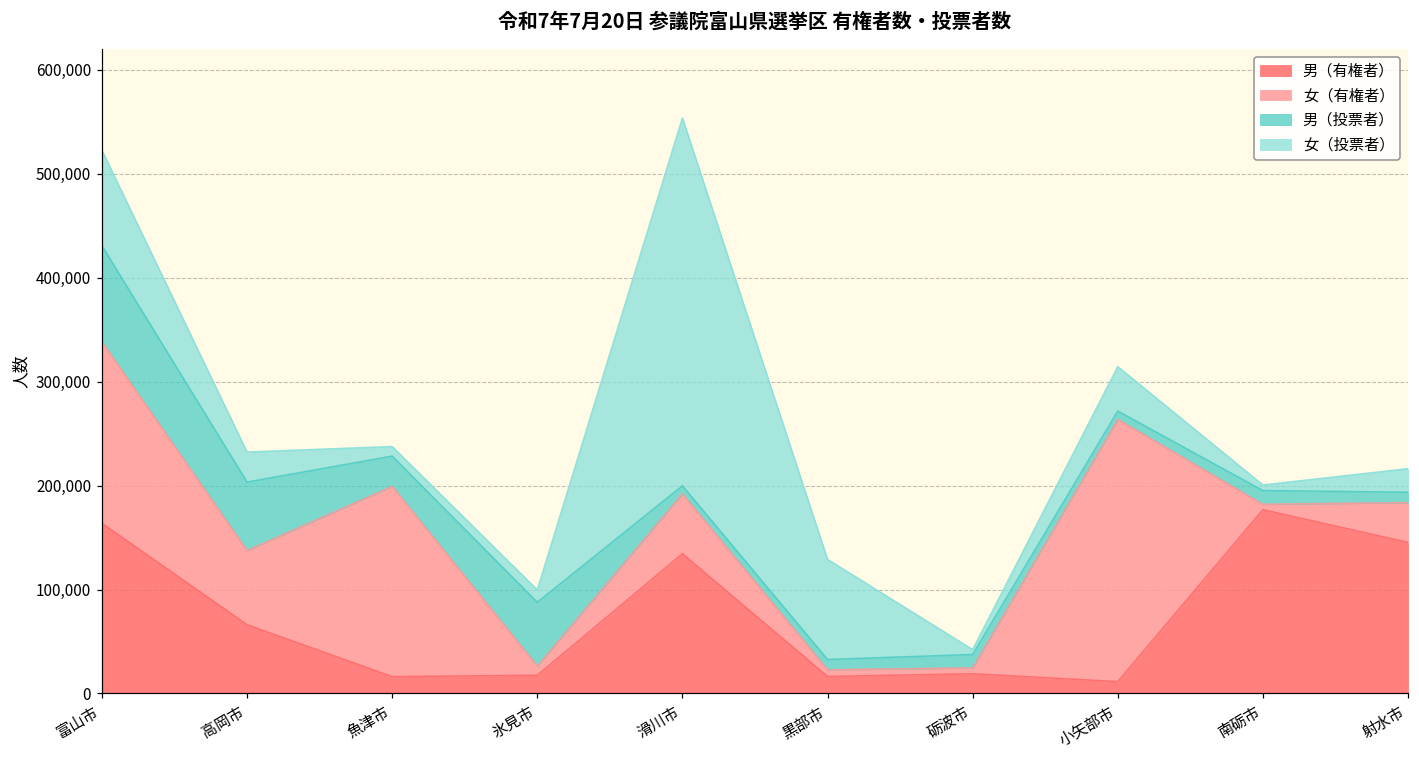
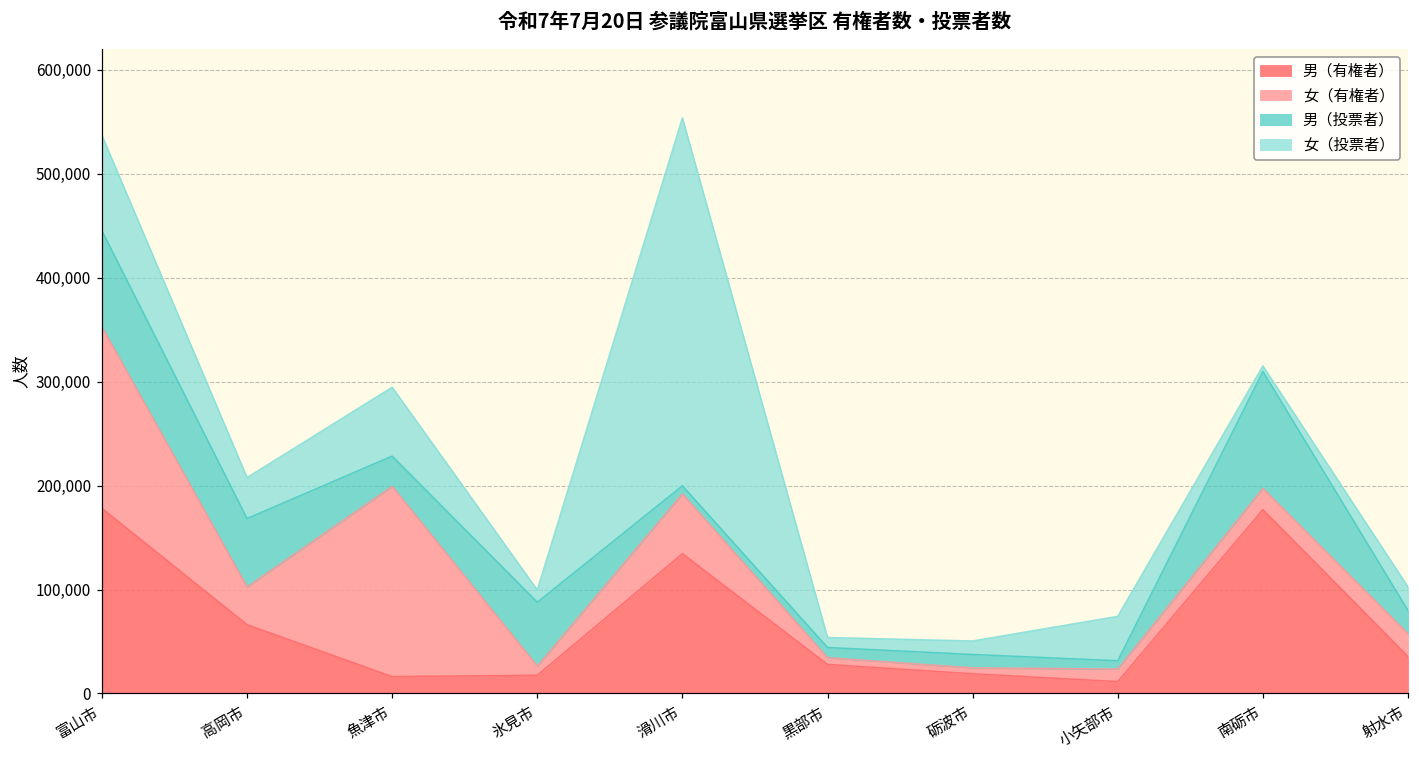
  {
    "男（有権者）": {
-     "富山市": "160,000",
+     "富山市": "180,000",
      "高岡市": "70,000",
      "魚津市": "20,000",
      "氷見市": "20,000",
      "滑川市": "130,000",
-     "黒部市": "20,000",
+     "黒部市": "30,000",
      "砺波市": "20,000",
      "小矢部市": "10,000",
      "南砺市": "180,000",
-     "射水市": "150,000"
+     "射水市": "40,000"
    },
    "女（有権者）": {
      "富山市": "170,000",
-     "高岡市": "70,000",
+     "高岡市": "40,000",
      "魚津市": "180,000",
      "氷見市": "10,000",
      "滑川市": "60,000",
      "黒部市": "10,000",
      "砺波市": "10,000",
-     "小矢部市": "250,000",
-     "南砺市": "10,000",
-     "射水市": "40,000"
+     "小矢部市": "10,000",
+     "南砺市": "20,000",
+     "射水市": "20,000"
    },
    "男（投票者）": {
      "富山市": "90,000",
      "高岡市": "70,000",
      "魚津市": "30,000",
      "氷見市": "60,000",
      "滑川市": "10,000",
      "黒部市": "10,000",
      "砺波市": "10,000",
      "小矢部市": "10,000",
-     "南砺市": "10,000",
-     "射水市": "10,000"
+     "南砺市": "110,000",
+     "射水市": "20,000"
    },
    "女（投票者）": {
      "富山市": "90,000",
-     "高岡市": "30,000",
-     "魚津市": "10,000",
+     "高岡市": "40,000",
+     "魚津市": "70,000",
      "氷見市": "10,000",
      "滑川市": "350,000",
-     "黒部市": "100,000",
-     "砺波市": "0",
+     "黒部市": "10,000",
+     "砺波市": "10,000",
      "小矢部市": "40,000",
      "南砺市": "10,000",
      "射水市": "20,000"
    }
  }
